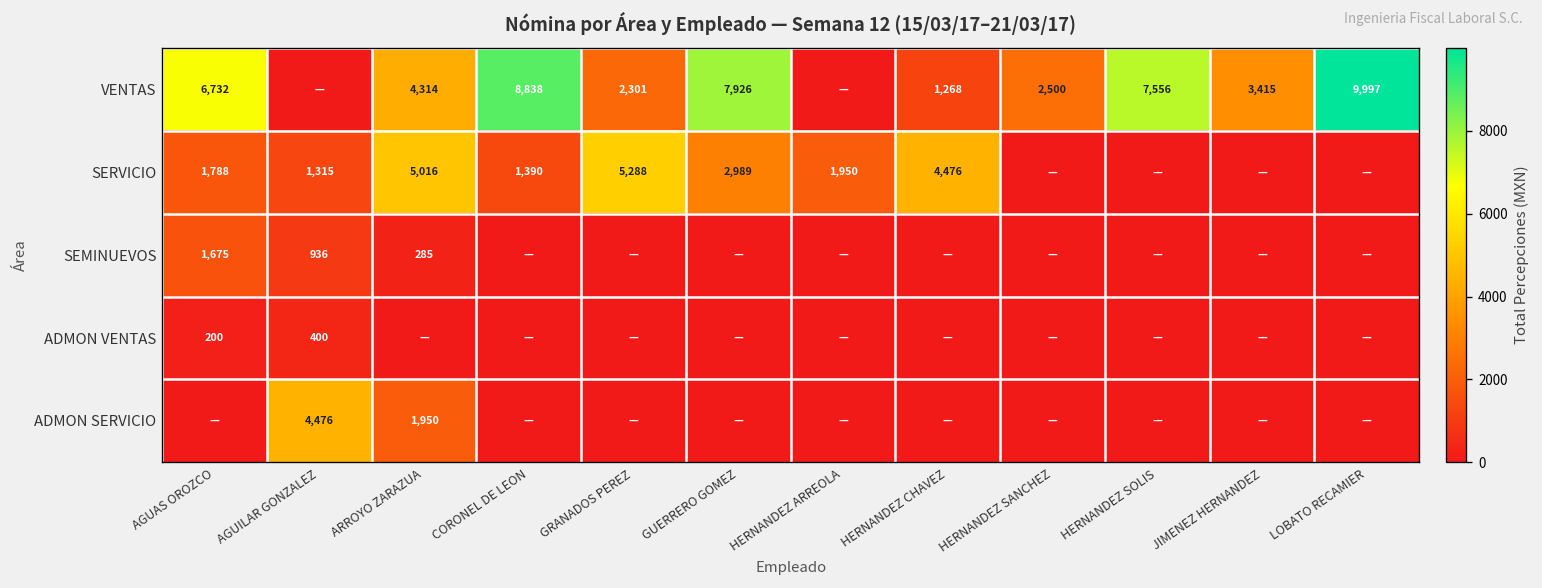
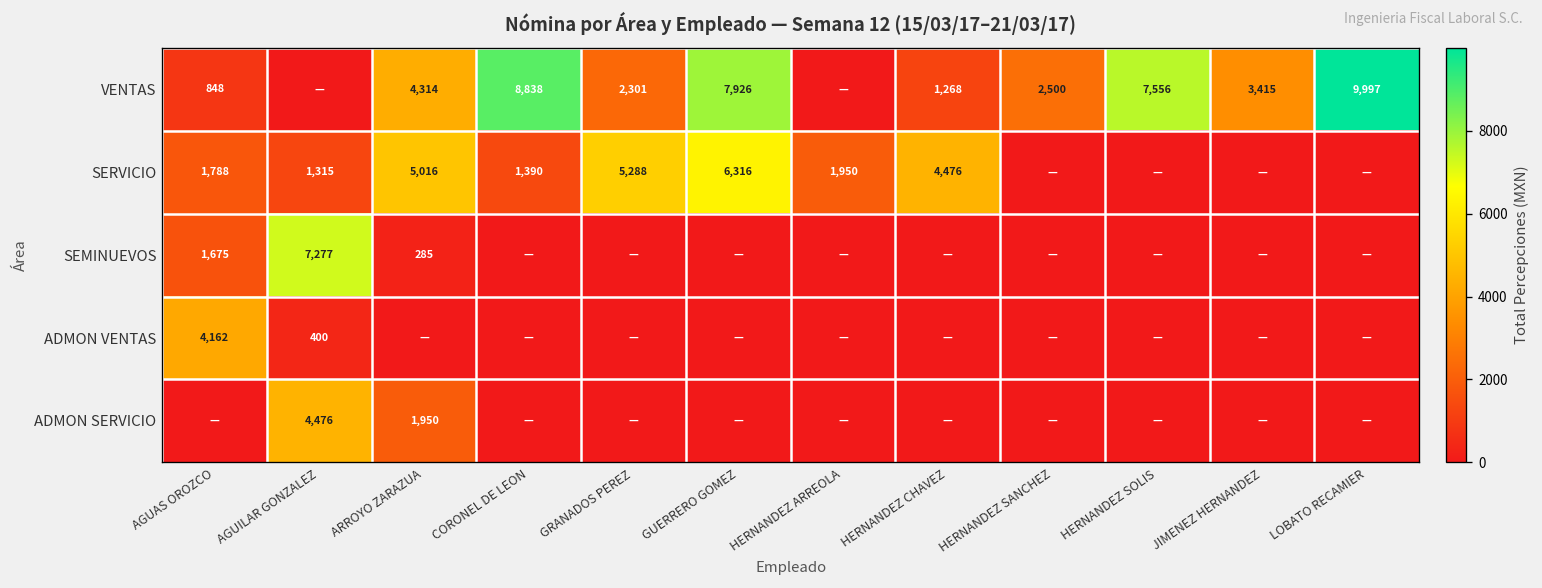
  {
    "VENTAS": {
-     "AGUAS OROZCO": "6,732",
+     "AGUAS OROZCO": "848",
      "ARROYO ZARAZUA": "4,314",
      "CORONEL DE LEON": "8,838",
      "GRANADOS PEREZ": "2,301",
      "GUERRERO GOMEZ": "7,926",
      "HERNANDEZ CHAVEZ": "1,268",
      "HERNANDEZ SANCHEZ": "2,500",
      "HERNANDEZ SOLIS": "7,556",
      "JIMENEZ HERNANDEZ": "3,415",
      "LOBATO RECAMIER": "9,997"
    },
    "SERVICIO": {
      "AGUAS OROZCO": "1,788",
      "AGUILAR GONZALEZ": "1,315",
      "ARROYO ZARAZUA": "5,016",
      "CORONEL DE LEON": "1,390",
      "GRANADOS PEREZ": "5,288",
-     "GUERRERO GOMEZ": "2,989",
+     "GUERRERO GOMEZ": "6,316",
      "HERNANDEZ ARREOLA": "1,950",
      "HERNANDEZ CHAVEZ": "4,476"
    },
    "SEMINUEVOS": {
      "AGUAS OROZCO": "1,675",
-     "AGUILAR GONZALEZ": "936",
+     "AGUILAR GONZALEZ": "7,277",
      "ARROYO ZARAZUA": "285"
    },
    "ADMON VENTAS": {
-     "AGUAS OROZCO": "200",
+     "AGUAS OROZCO": "4,162",
      "AGUILAR GONZALEZ": "400"
    },
    "ADMON SERVICIO": {
      "AGUILAR GONZALEZ": "4,476",
      "ARROYO ZARAZUA": "1,950"
    }
  }
